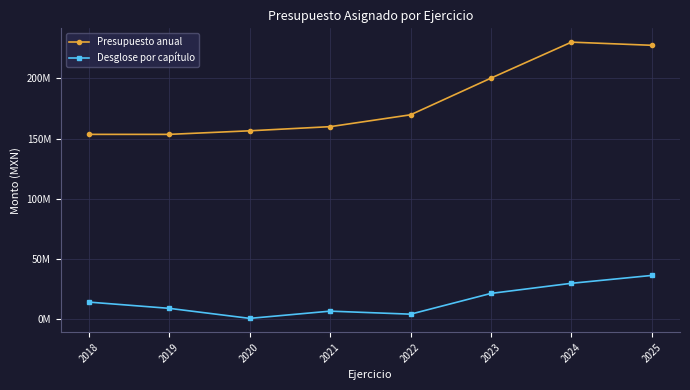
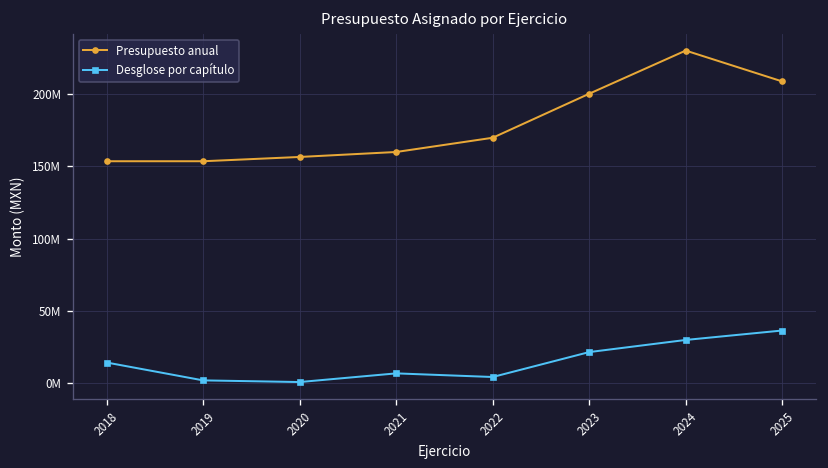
  {
    "Presupuesto anual": {
      "2018": 154000000,
      "2019": 154000000,
      "2020": 156000000,
      "2021": 160000000,
      "2022": 170000000,
      "2023": 200000000,
      "2024": 230000000,
-     "2025": 228000000
+     "2025": 209000000
    },
    "Desglose por capítulo": {
      "2018": 14000000,
-     "2019": 9000000,
+     "2019": 2000000,
      "2020": 1000000,
      "2021": 7000000,
      "2022": 4000000,
      "2023": 21000000,
      "2024": 30000000,
      "2025": 36000000
    }
  }
